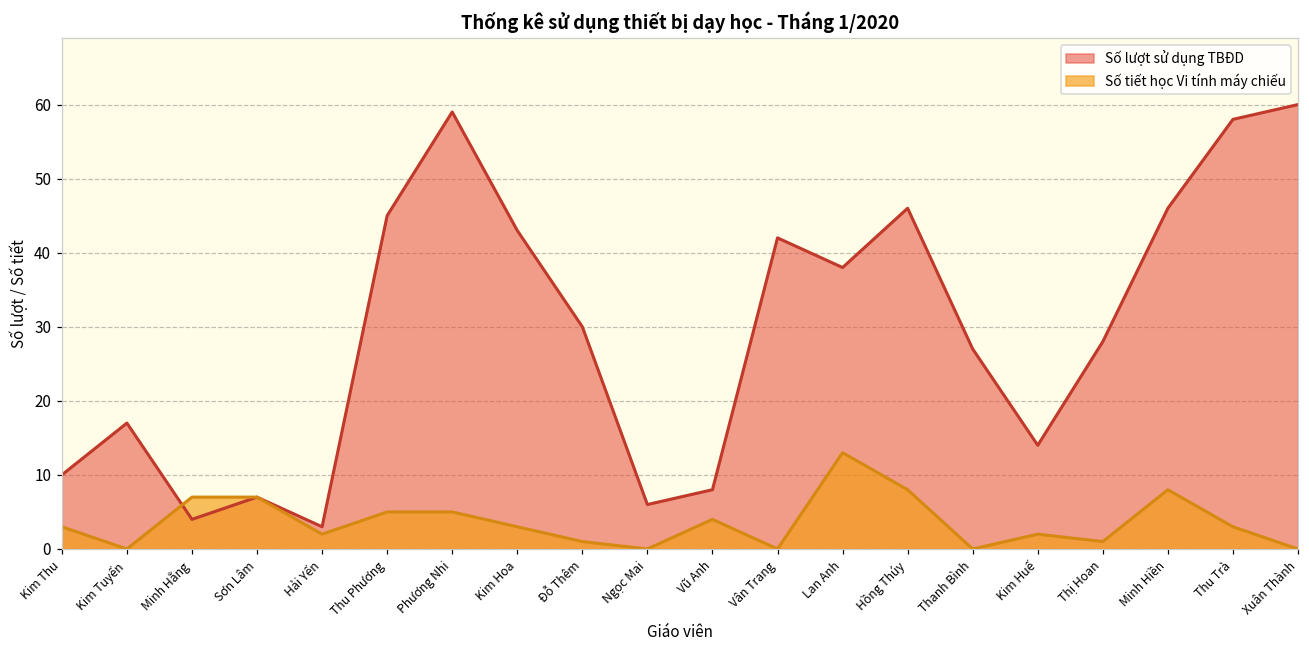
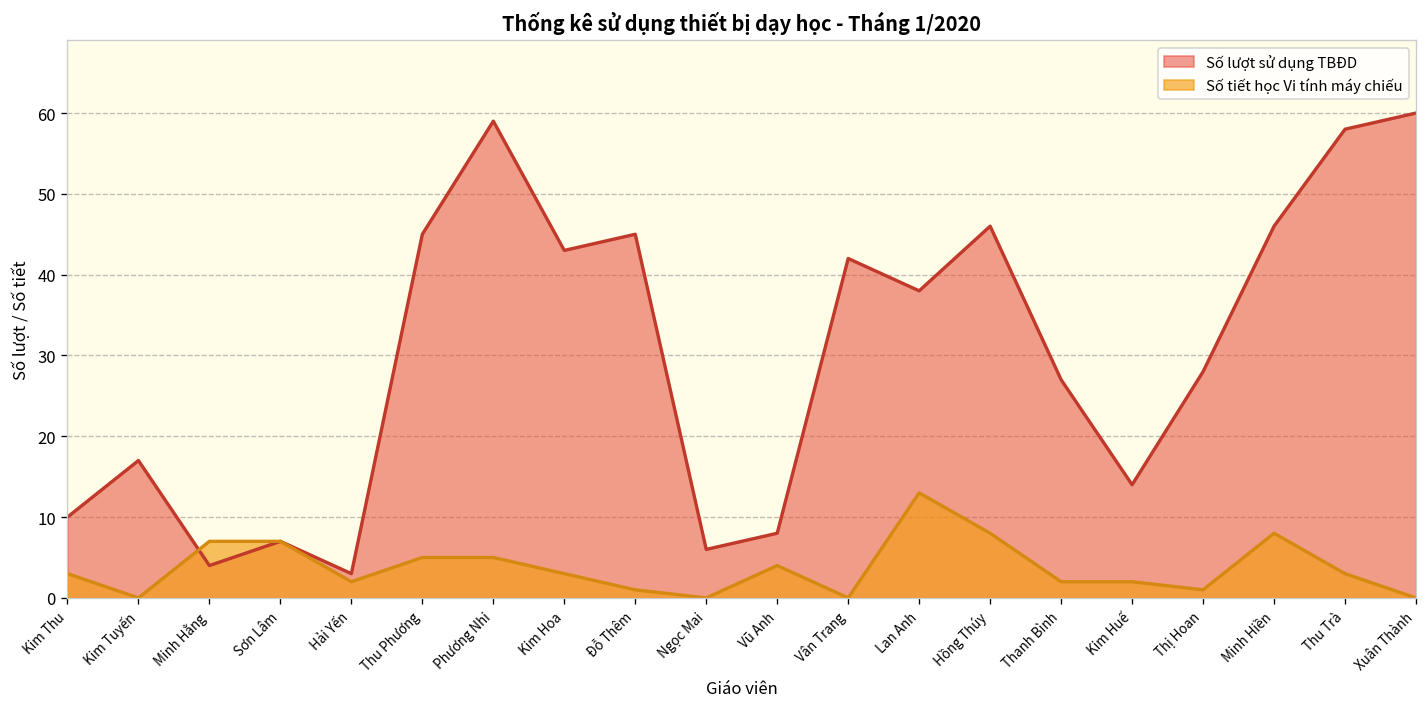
  {
    "Số lượt sử dụng TBĐD": {
      "Kim Thu": 10,
      "Kim Tuyến": 17,
      "Minh Hằng": 4,
      "Hải Yến": 3,
      "Thu Phương": 45,
      "Phương Nhi": 59,
      "Kim Hoa": 43,
-     "Đỗ Thêm": 30,
+     "Đỗ Thêm": 45,
      "Ngọc Mai": 6,
      "Vũ Anh": 8,
      "Vân Trang": 42,
      "Lan Anh": 38,
      "Hồng Thúy": 46,
      "Thanh Bình": 27,
      "Kim Huế": 14,
      "Thị Hoan": 28,
      "Minh Hiền": 46,
      "Thu Trà": 58,
      "Xuân Thành": 60
    },
    "Số tiết học Vi tính máy chiếu": {
      "Kim Thu": 3,
      "Kim Tuyến": 0,
      "Minh Hằng": 7,
      "Hải Yến": 2,
      "Thu Phương": 5,
      "Phương Nhi": 5,
      "Kim Hoa": 3,
      "Đỗ Thêm": 1,
      "Ngọc Mai": 0,
      "Vũ Anh": 4,
      "Vân Trang": 0,
      "Lan Anh": 13,
      "Hồng Thúy": 8,
-     "Thanh Bình": 0,
+     "Thanh Bình": 2,
      "Kim Huế": 2,
      "Thị Hoan": 1,
      "Minh Hiền": 8,
      "Thu Trà": 3,
      "Xuân Thành": 0
    }
  }
